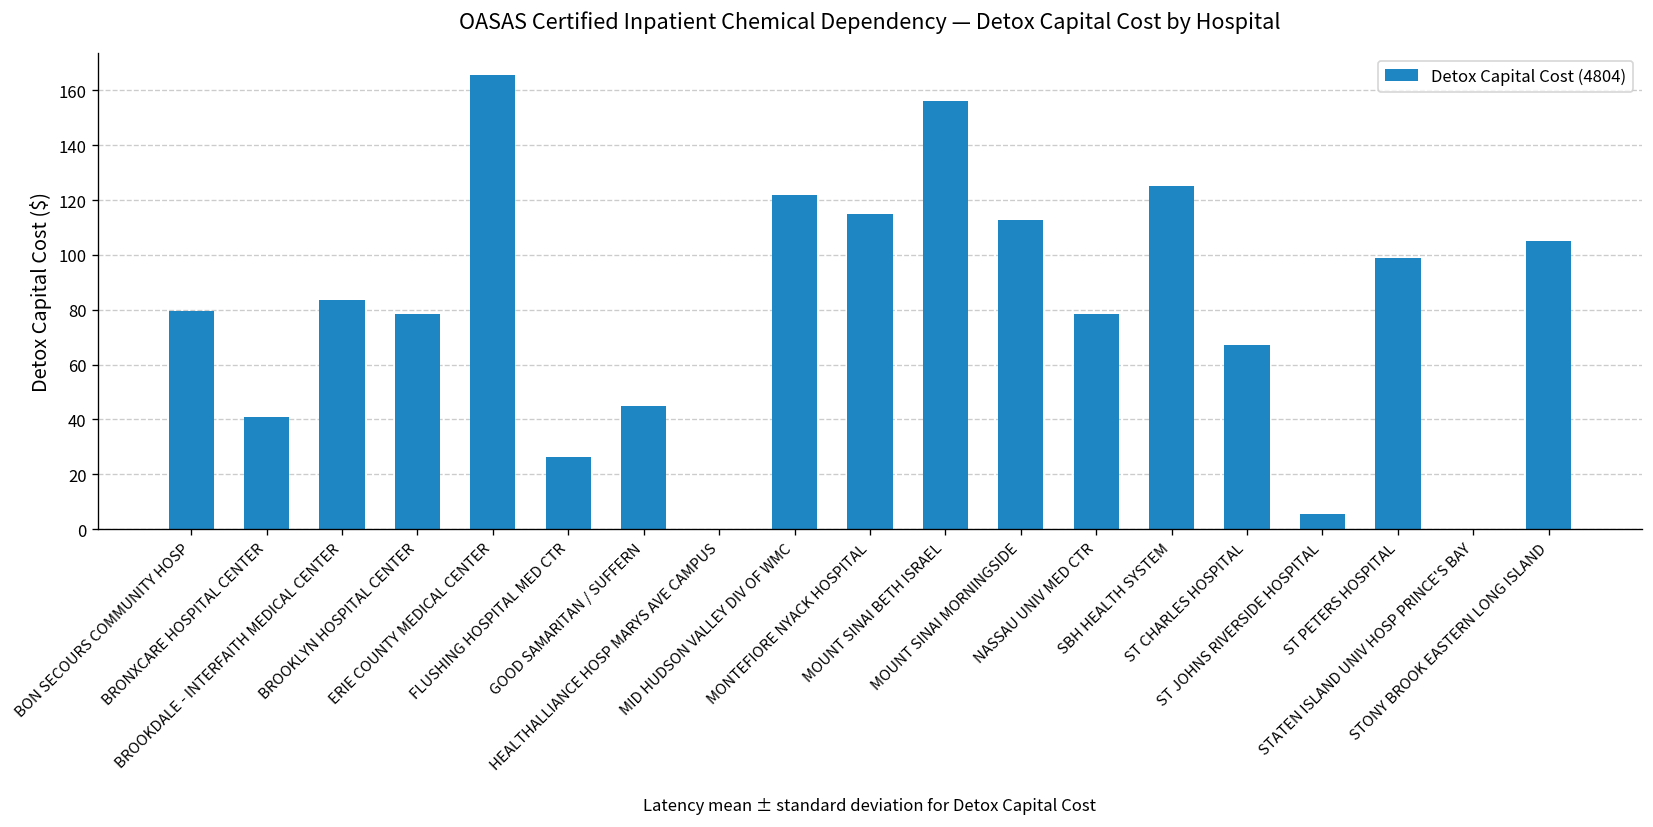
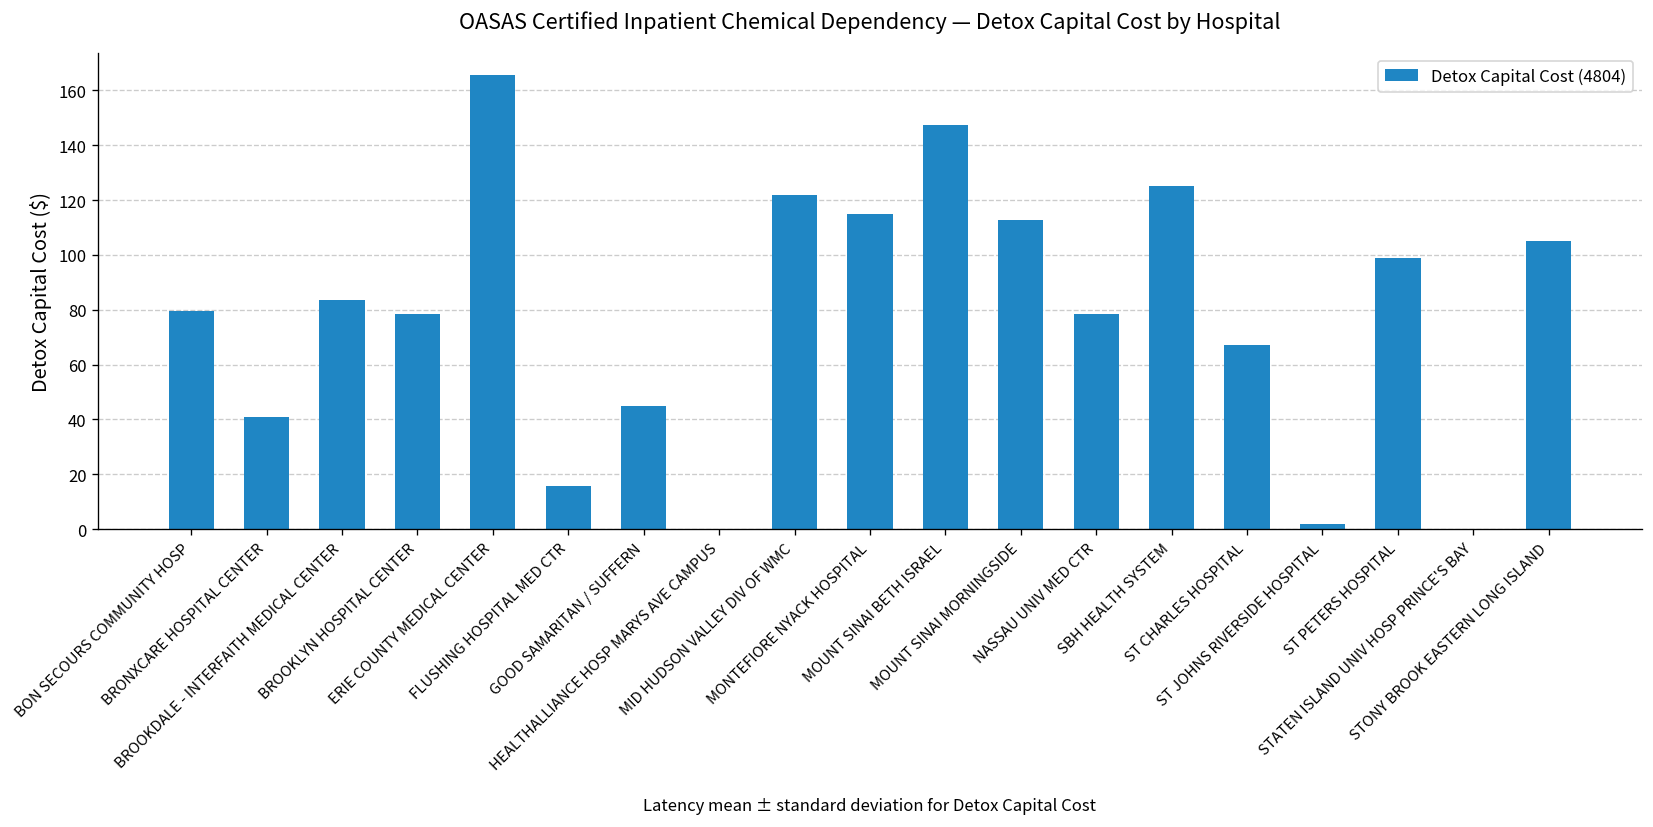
  {
    "BON SECOURS COMMUNITY HOSP": 79,
    "BRONXCARE HOSPITAL CENTER": 41,
    "BROOKDALE - INTERFAITH MEDICAL CENTER": 84,
    "BROOKLYN HOSPITAL CENTER": 78,
    "ERIE COUNTY MEDICAL CENTER": 165,
-   "FLUSHING HOSPITAL MED CTR": 26,
+   "FLUSHING HOSPITAL MED CTR": 16,
    "GOOD SAMARITAN / SUFFERN": 45,
    "HEALTHALLIANCE HOSP MARYS AVE CAMPUS": 0,
    "MID HUDSON VALLEY DIV OF WMC": 122,
    "MONTEFIORE NYACK HOSPITAL": 115,
-   "MOUNT SINAI BETH ISRAEL": 156,
+   "MOUNT SINAI BETH ISRAEL": 147,
    "MOUNT SINAI MORNINGSIDE": 113,
    "NASSAU UNIV MED CTR": 78,
    "SBH HEALTH SYSTEM": 125,
    "ST CHARLES HOSPITAL": 67,
-   "ST JOHNS RIVERSIDE HOSPITAL": 6,
+   "ST JOHNS RIVERSIDE HOSPITAL": 2,
    "ST PETERS HOSPITAL": 99,
    "STATEN ISLAND UNIV HOSP PRINCE'S BAY": 0,
    "STONY BROOK EASTERN LONG ISLAND": 105
  }
